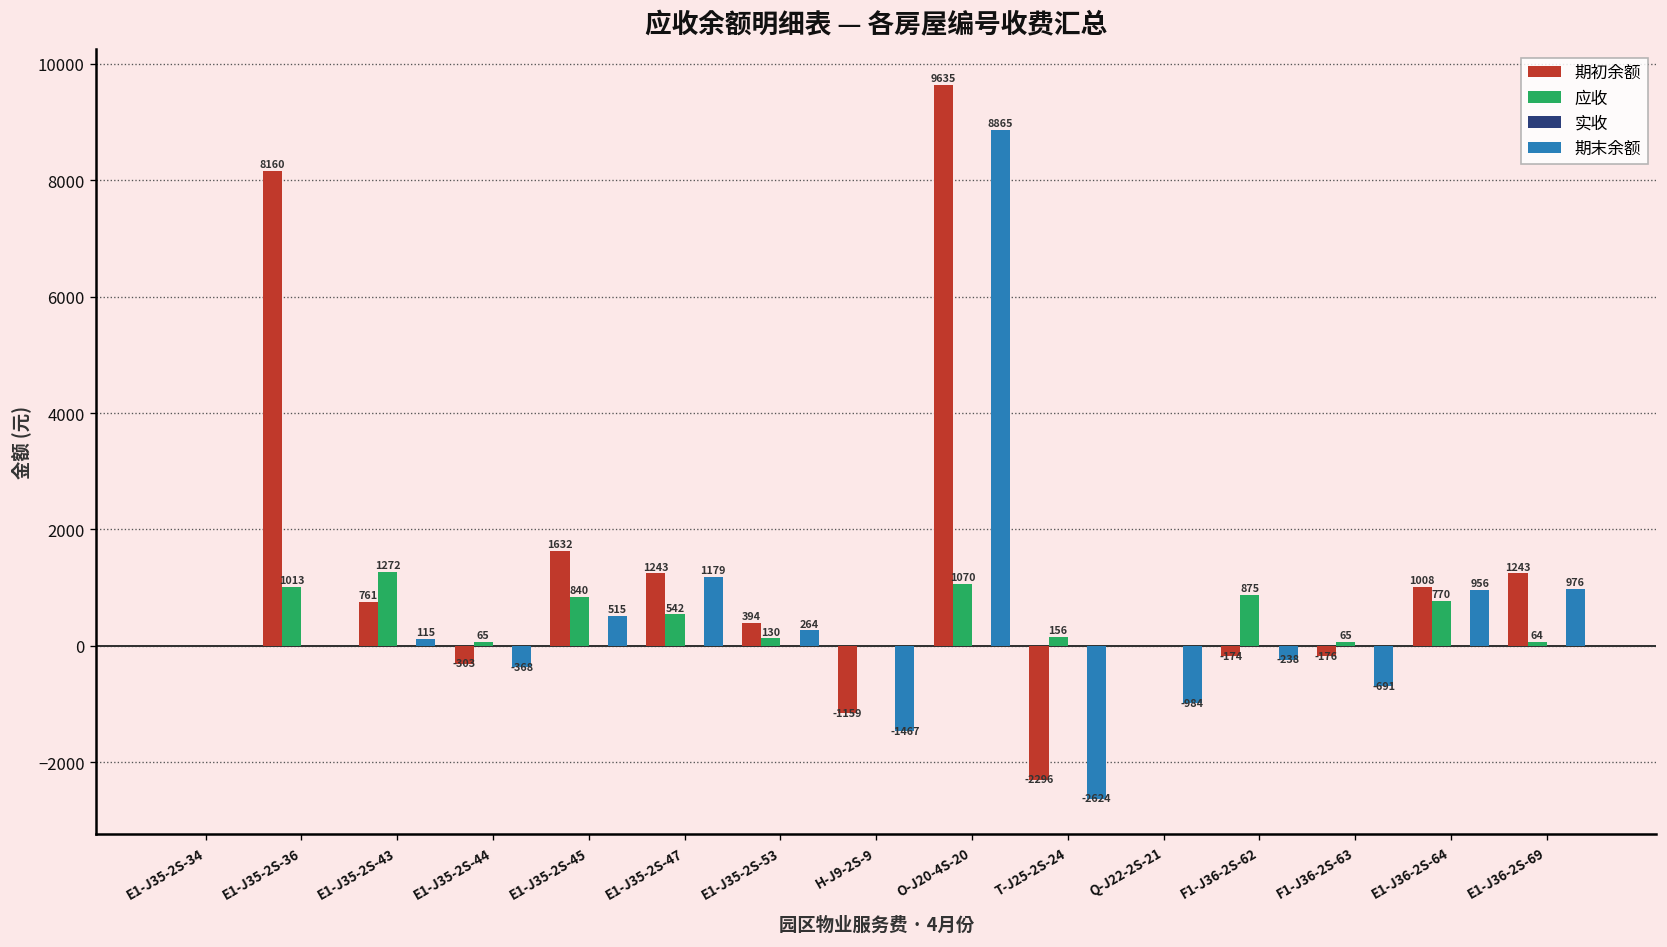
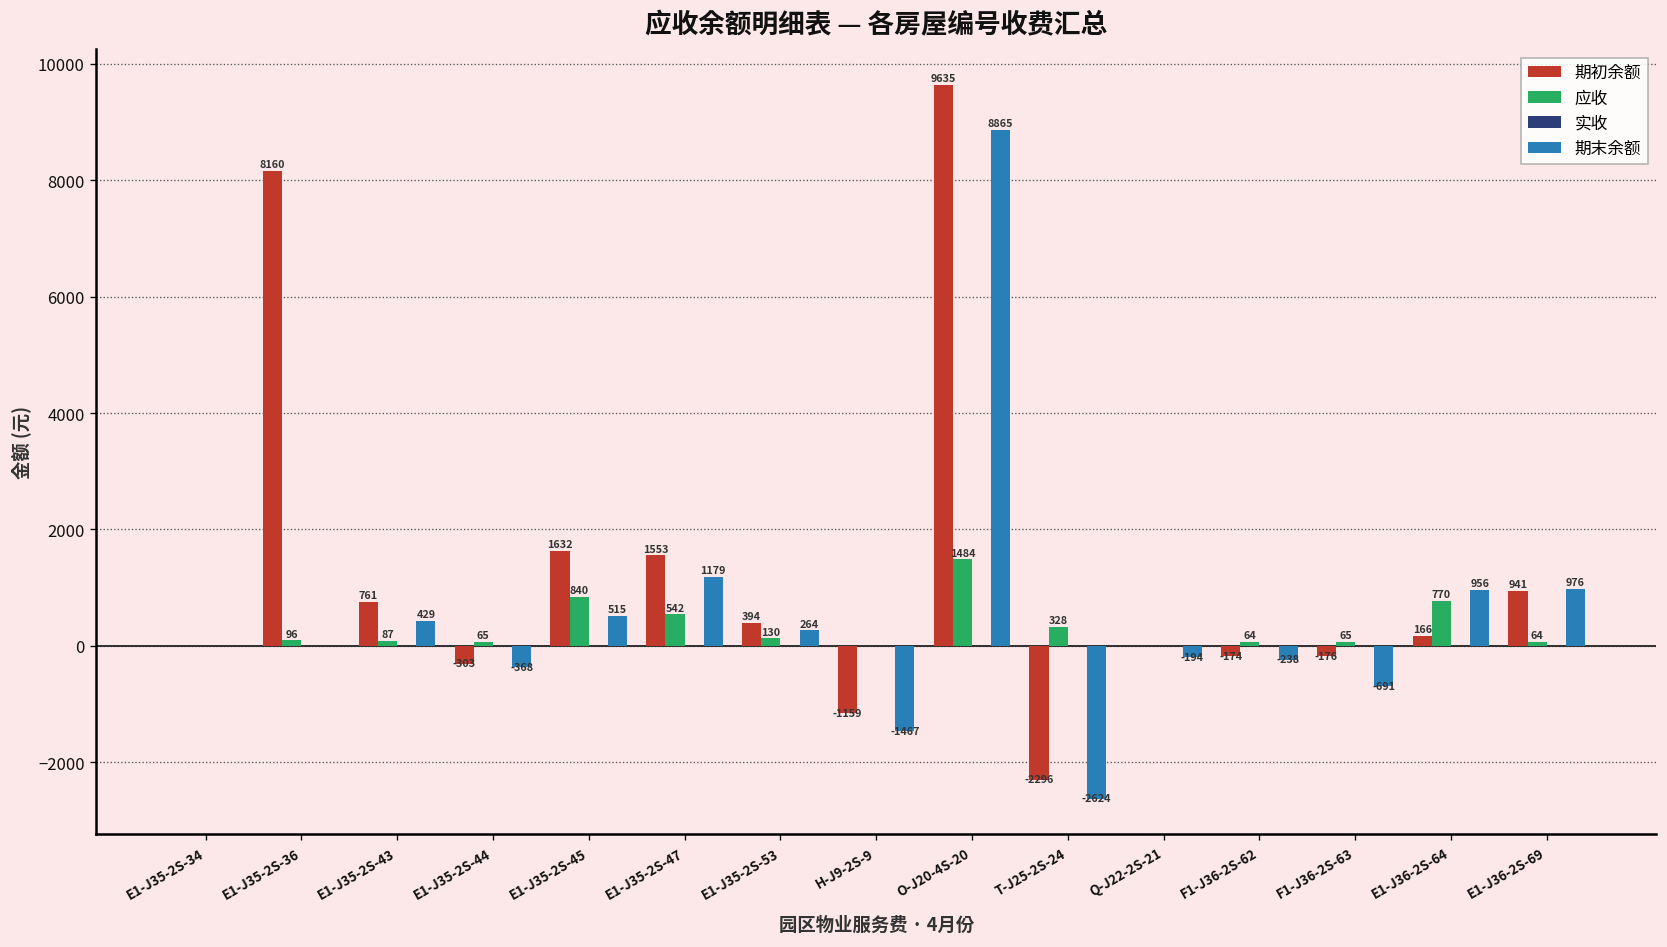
  {
    "期初余额": {
      "E1-J35-2S-36": 8160,
      "E1-J35-2S-43": 761,
      "E1-J35-2S-44": -303,
      "E1-J35-2S-45": 1632,
-     "E1-J35-2S-47": 1243,
+     "E1-J35-2S-47": 1553,
      "E1-J35-2S-53": 394,
      "H-J9-2S-9": -1159,
      "O-J20-4S-20": 9635,
      "T-J25-2S-24": -2296,
      "F1-J36-2S-62": -174,
      "F1-J36-2S-63": -176,
-     "E1-J36-2S-64": 1008,
-     "E1-J36-2S-69": 1243
+     "E1-J36-2S-64": 166,
+     "E1-J36-2S-69": 941
    },
    "应收": {
-     "E1-J35-2S-36": 1013,
-     "E1-J35-2S-43": 1272,
+     "E1-J35-2S-36": 96,
+     "E1-J35-2S-43": 87,
      "E1-J35-2S-44": 65,
      "E1-J35-2S-45": 840,
      "E1-J35-2S-47": 542,
      "E1-J35-2S-53": 130,
-     "O-J20-4S-20": 1070,
-     "T-J25-2S-24": 156,
-     "F1-J36-2S-62": 875,
+     "O-J20-4S-20": 1484,
+     "T-J25-2S-24": 328,
+     "F1-J36-2S-62": 64,
      "F1-J36-2S-63": 65,
      "E1-J36-2S-64": 770,
      "E1-J36-2S-69": 64
    },
    "实收": {
      "E1-J35-2S-34": 0,
      "E1-J35-2S-36": 0,
      "E1-J35-2S-43": 0,
      "E1-J35-2S-44": 0,
      "E1-J35-2S-45": 0,
      "E1-J35-2S-47": 0,
      "E1-J35-2S-53": 0,
      "H-J9-2S-9": 0,
      "O-J20-4S-20": 0,
      "T-J25-2S-24": 0,
      "Q-J22-2S-21": 0,
      "F1-J36-2S-62": 0,
      "F1-J36-2S-63": 0,
      "E1-J36-2S-64": 0,
      "E1-J36-2S-69": 0
    },
    "期末余额": {
-     "E1-J35-2S-43": 115,
+     "E1-J35-2S-43": 429,
      "E1-J35-2S-44": -368,
      "E1-J35-2S-45": 515,
      "E1-J35-2S-47": 1179,
      "E1-J35-2S-53": 264,
      "H-J9-2S-9": -1467,
      "O-J20-4S-20": 8865,
      "T-J25-2S-24": -2624,
-     "Q-J22-2S-21": -984,
+     "Q-J22-2S-21": -194,
      "F1-J36-2S-62": -238,
      "F1-J36-2S-63": -691,
      "E1-J36-2S-64": 956,
      "E1-J36-2S-69": 976
    }
  }
